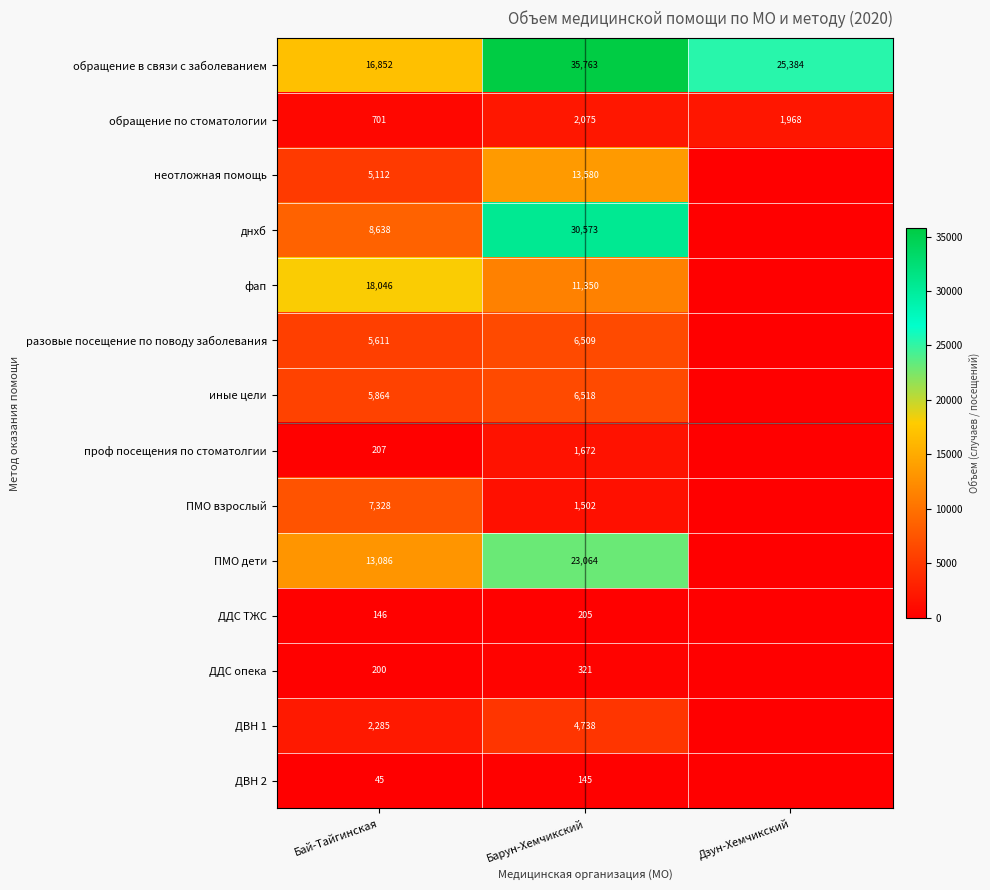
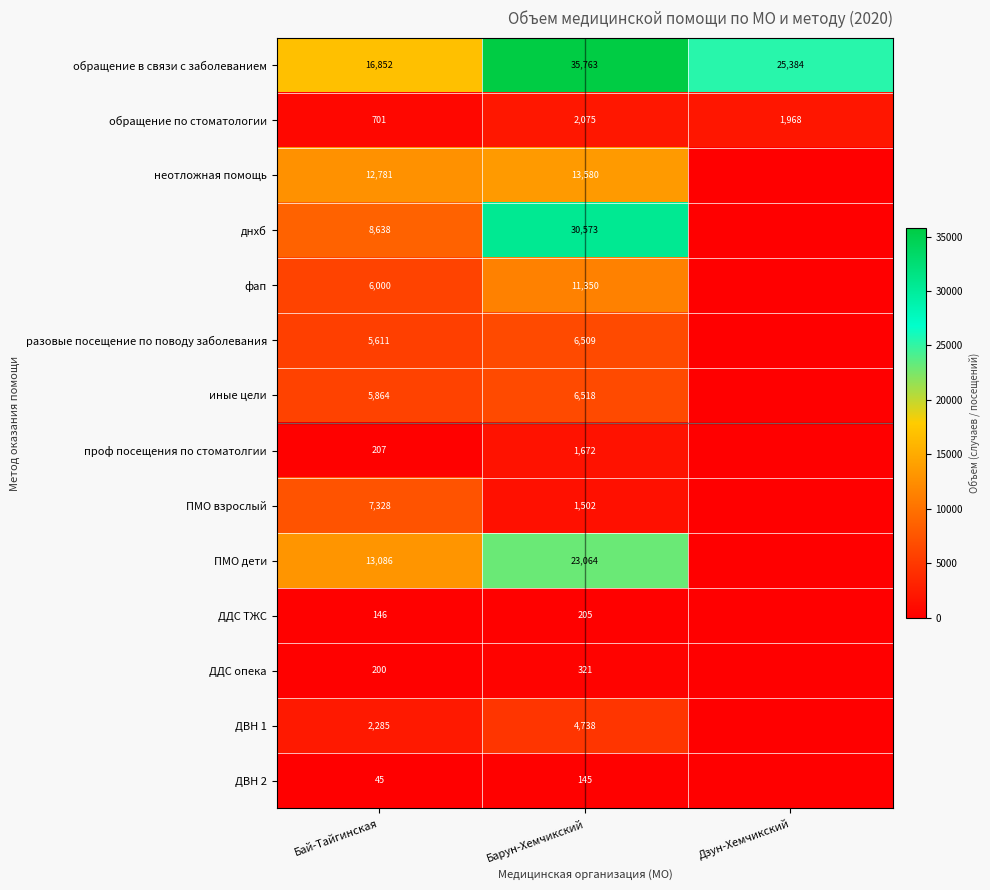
  {
    "обращение в связи с заболеванием": {
      "Бай-Тайгинская": "16,852",
      "Барун-Хемчикский": "35,763",
      "Дзун-Хемчикский": "25,384"
    },
    "обращение по стоматологии": {
      "Бай-Тайгинская": "701",
      "Барун-Хемчикский": "2,075",
      "Дзун-Хемчикский": "1,968"
    },
    "неотложная помощь": {
-     "Бай-Тайгинская": "5,112",
+     "Бай-Тайгинская": "12,781",
      "Барун-Хемчикский": "13,580"
    },
    "днхб": {
      "Бай-Тайгинская": "8,638",
      "Барун-Хемчикский": "30,573"
    },
    "фап": {
-     "Бай-Тайгинская": "18,046",
+     "Бай-Тайгинская": "6,000",
      "Барун-Хемчикский": "11,350"
    },
    "разовые посещение по поводу заболевания": {
      "Бай-Тайгинская": "5,611",
      "Барун-Хемчикский": "6,509"
    },
    "иные цели": {
      "Бай-Тайгинская": "5,864",
      "Барун-Хемчикский": "6,518"
    },
    "проф посещения по стоматолгии": {
      "Бай-Тайгинская": "207",
      "Барун-Хемчикский": "1,672"
    },
    "ПМО взрослый": {
      "Бай-Тайгинская": "7,328",
      "Барун-Хемчикский": "1,502"
    },
    "ПМО дети": {
      "Бай-Тайгинская": "13,086",
      "Барун-Хемчикский": "23,064"
    },
    "ДДС ТЖС": {
      "Бай-Тайгинская": "146",
      "Барун-Хемчикский": "205"
    },
    "ДДС опека": {
      "Бай-Тайгинская": "200",
      "Барун-Хемчикский": "321"
    },
    "ДВН 1": {
      "Бай-Тайгинская": "2,285",
      "Барун-Хемчикский": "4,738"
    },
    "ДВН 2": {
      "Бай-Тайгинская": "45",
      "Барун-Хемчикский": "145"
    }
  }
